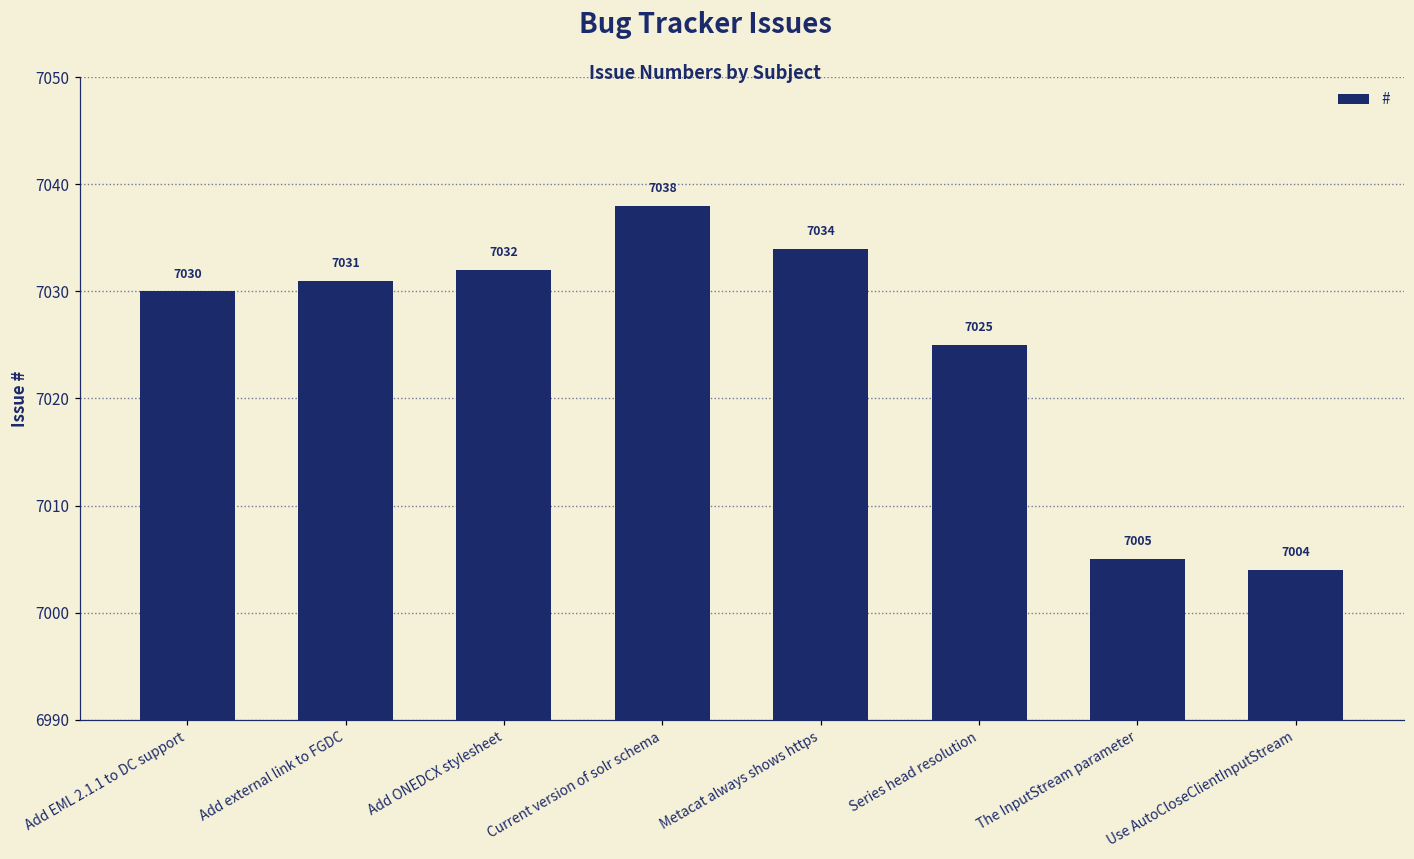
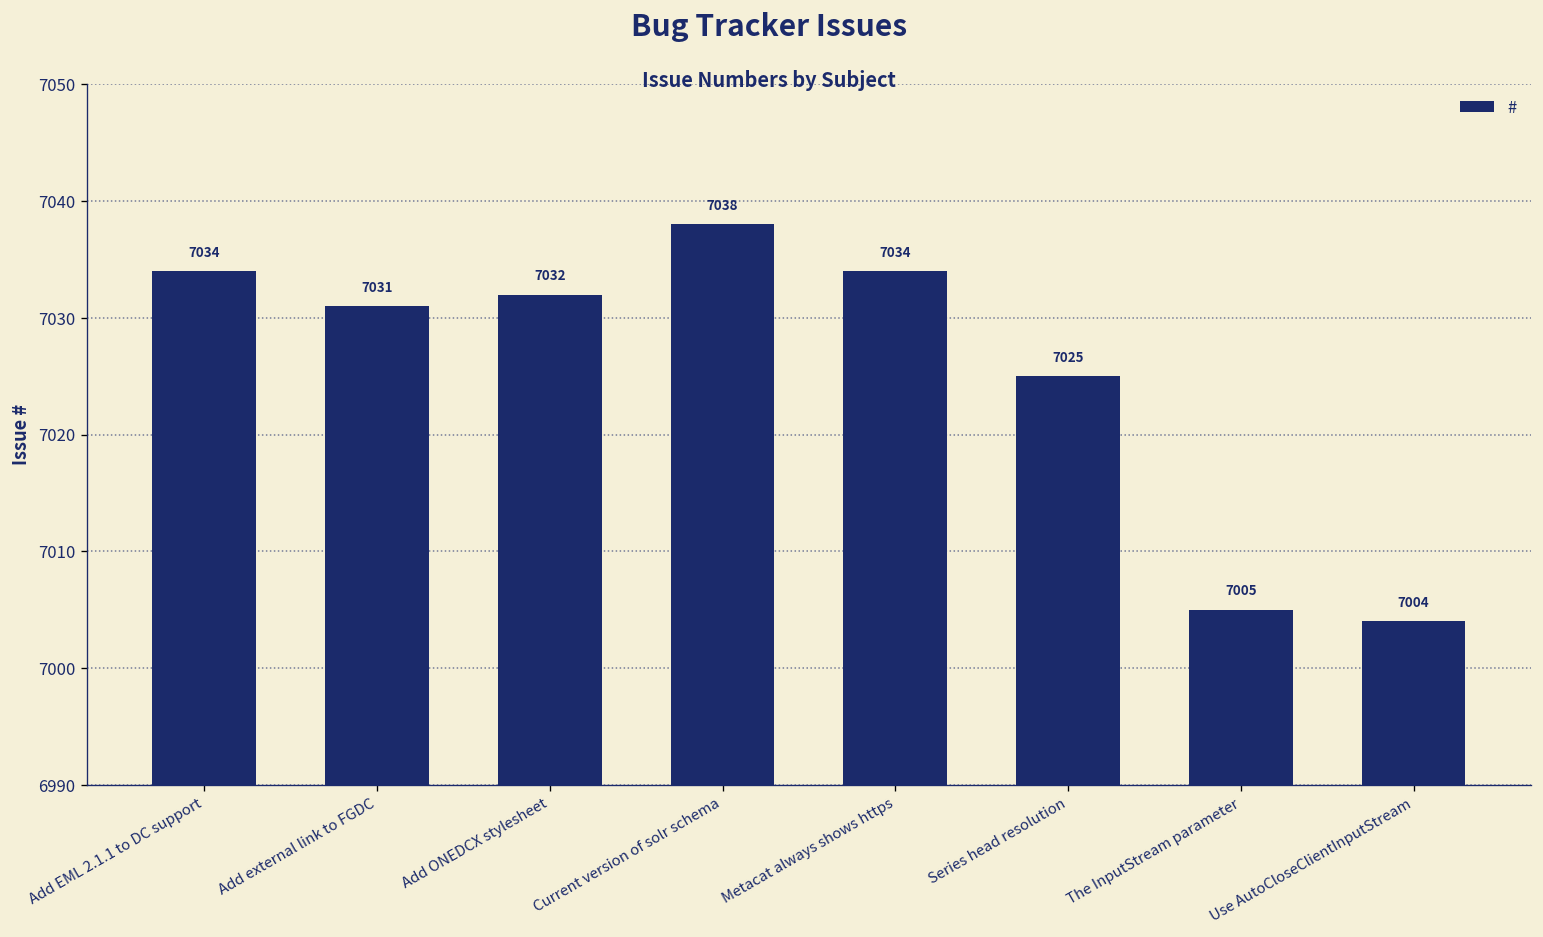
  {
-   "Add EML 2.1.1 to DC support": 7030,
+   "Add EML 2.1.1 to DC support": 7034,
    "Add external link to FGDC": 7031,
    "Add ONEDCX stylesheet": 7032,
    "Current version of solr schema": 7038,
    "Metacat always shows https": 7034,
    "Series head resolution": 7025,
    "The InputStream parameter": 7005,
    "Use AutoCloseClientInputStream": 7004
  }
